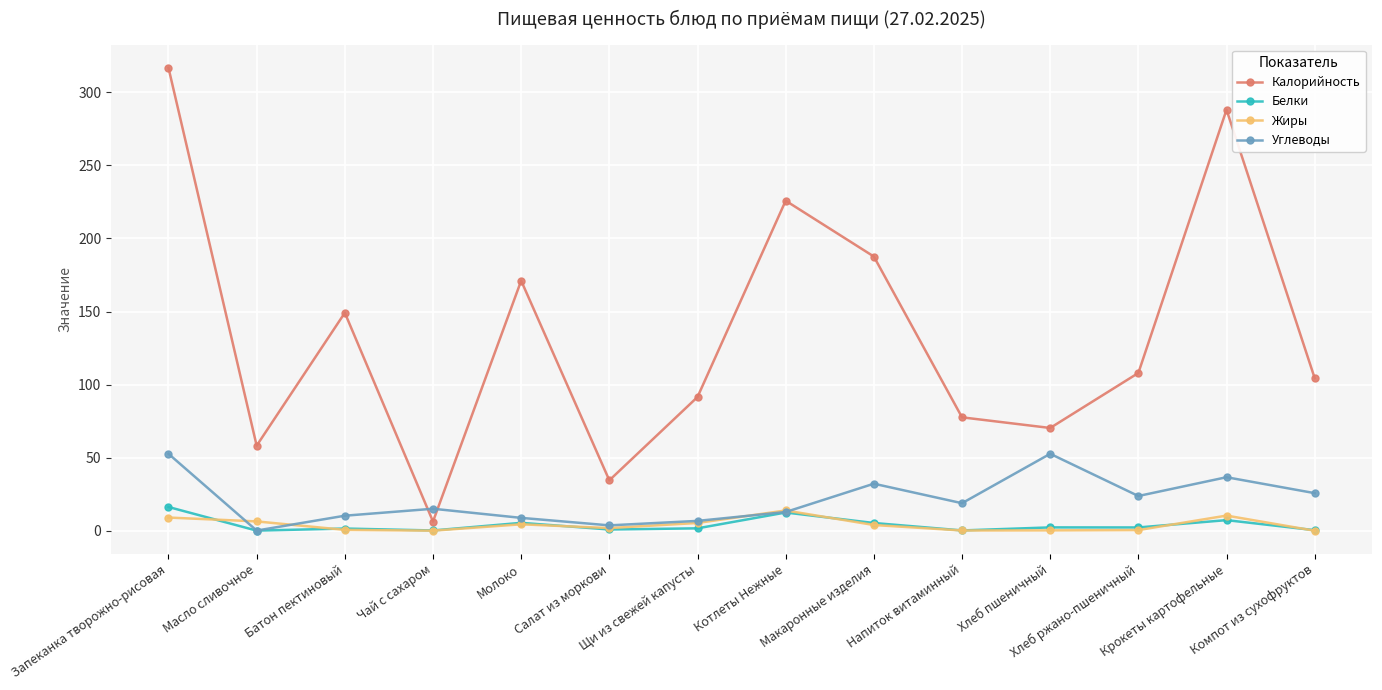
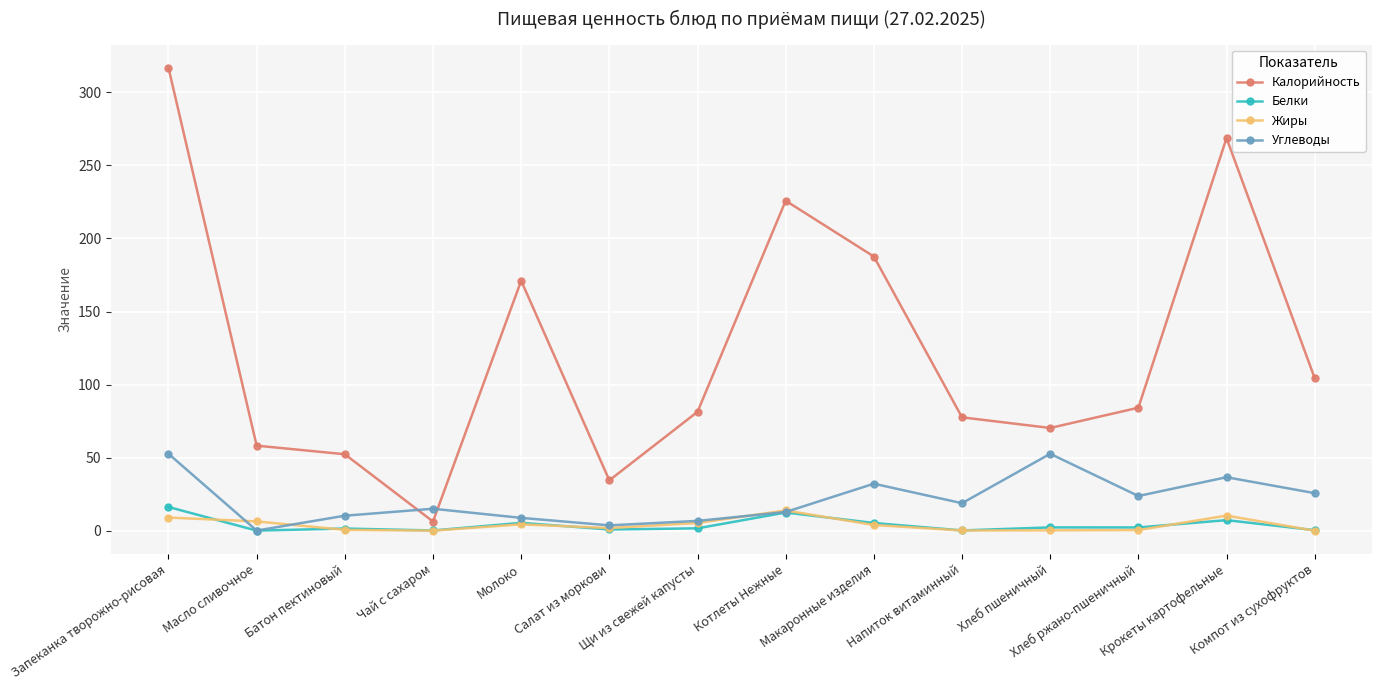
  {
    "Калорийность": {
      "Запеканка творожно-рисовая": 317,
      "Масло сливочное": 58,
-     "Батон пектиновый": 149,
+     "Батон пектиновый": 52,
      "Чай с сахаром": 6,
      "Молоко": 171,
      "Салат из моркови": 34,
-     "Щи из свежей капусты": 92,
+     "Щи из свежей капусты": 81,
      "Котлеты Нежные": 226,
      "Макаронные изделия": 188,
      "Напиток витаминный": 78,
      "Хлеб пшеничный": 70,
-     "Хлеб ржано-пшеничный": 108,
-     "Крокеты картофельные": 288,
+     "Хлеб ржано-пшеничный": 84,
+     "Крокеты картофельные": 269,
      "Компот из сухофруктов": 104
    },
    "Белки": {
      "Запеканка творожно-рисовая": 16,
      "Щи из свежей капусты": 2,
      "Хлеб пшеничный": 2,
      "Хлеб ржано-пшеничный": 2,
      "Крокеты картофельные": 7
    },
    "Жиры": {
      "Запеканка творожно-рисовая": 9,
      "Масло сливочное": 6,
      "Хлеб пшеничный": 0,
      "Хлеб ржано-пшеничный": 0,
      "Крокеты картофельные": 10
    },
    "Углеводы": {
      "Запеканка творожно-рисовая": 53,
      "Батон пектиновый": 10,
      "Чай с сахаром": 15,
      "Молоко": 9,
      "Салат из моркови": 4,
      "Макаронные изделия": 32,
      "Напиток витаминный": 19,
      "Хлеб пшеничный": 53,
      "Хлеб ржано-пшеничный": 24,
      "Крокеты картофельные": 37,
      "Компот из сухофруктов": 26
    }
  }
